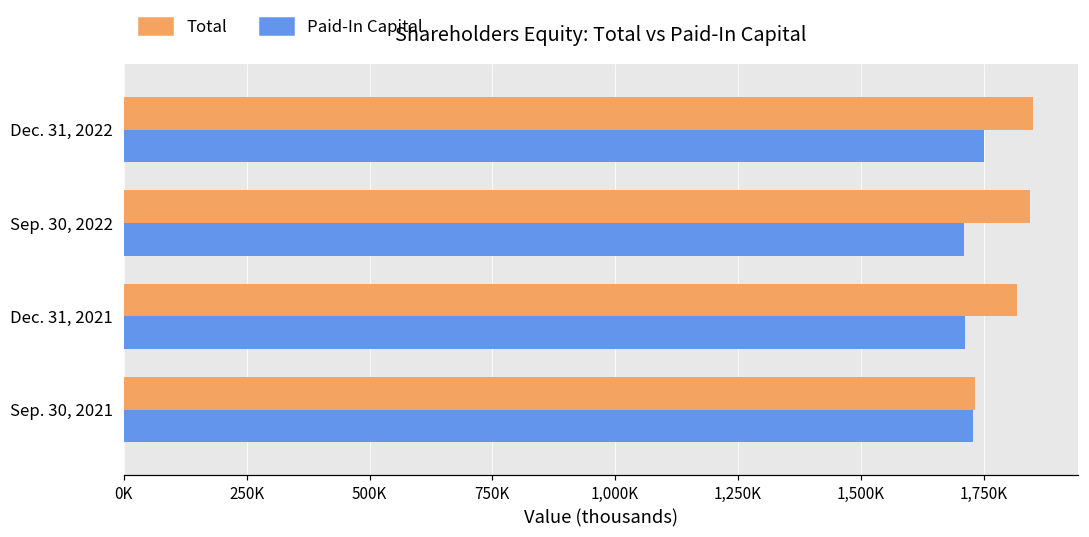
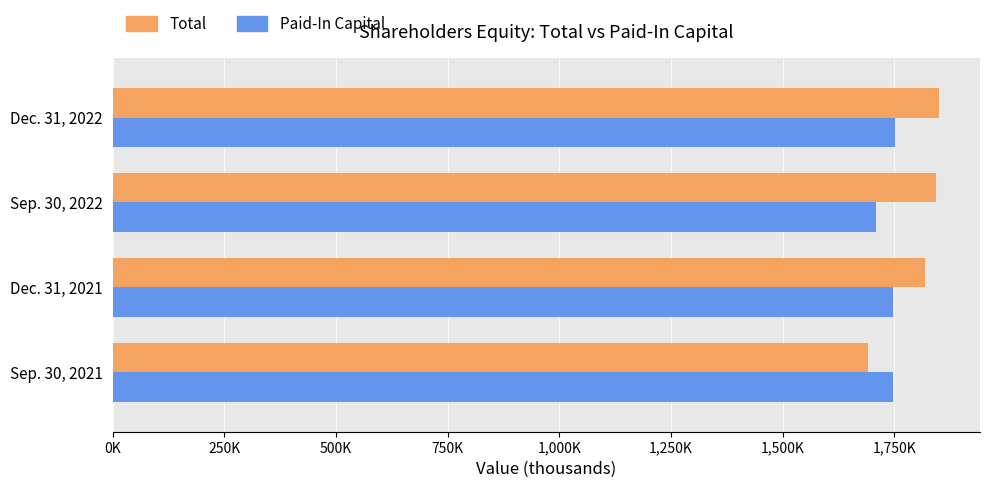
  {
    "Total": {
      "Dec. 31, 2022": "1,850,000",
      "Sep. 30, 2022": "1,840,000",
      "Dec. 31, 2021": "1,820,000",
-     "Sep. 30, 2021": "1,730,000"
+     "Sep. 30, 2021": "1,690,000"
    },
    "Paid-In Capital": {
      "Dec. 31, 2022": "1,750,000",
      "Sep. 30, 2022": "1,710,000",
-     "Dec. 31, 2021": "1,710,000",
-     "Sep. 30, 2021": "1,730,000"
+     "Dec. 31, 2021": "1,750,000",
+     "Sep. 30, 2021": "1,750,000"
    }
  }
